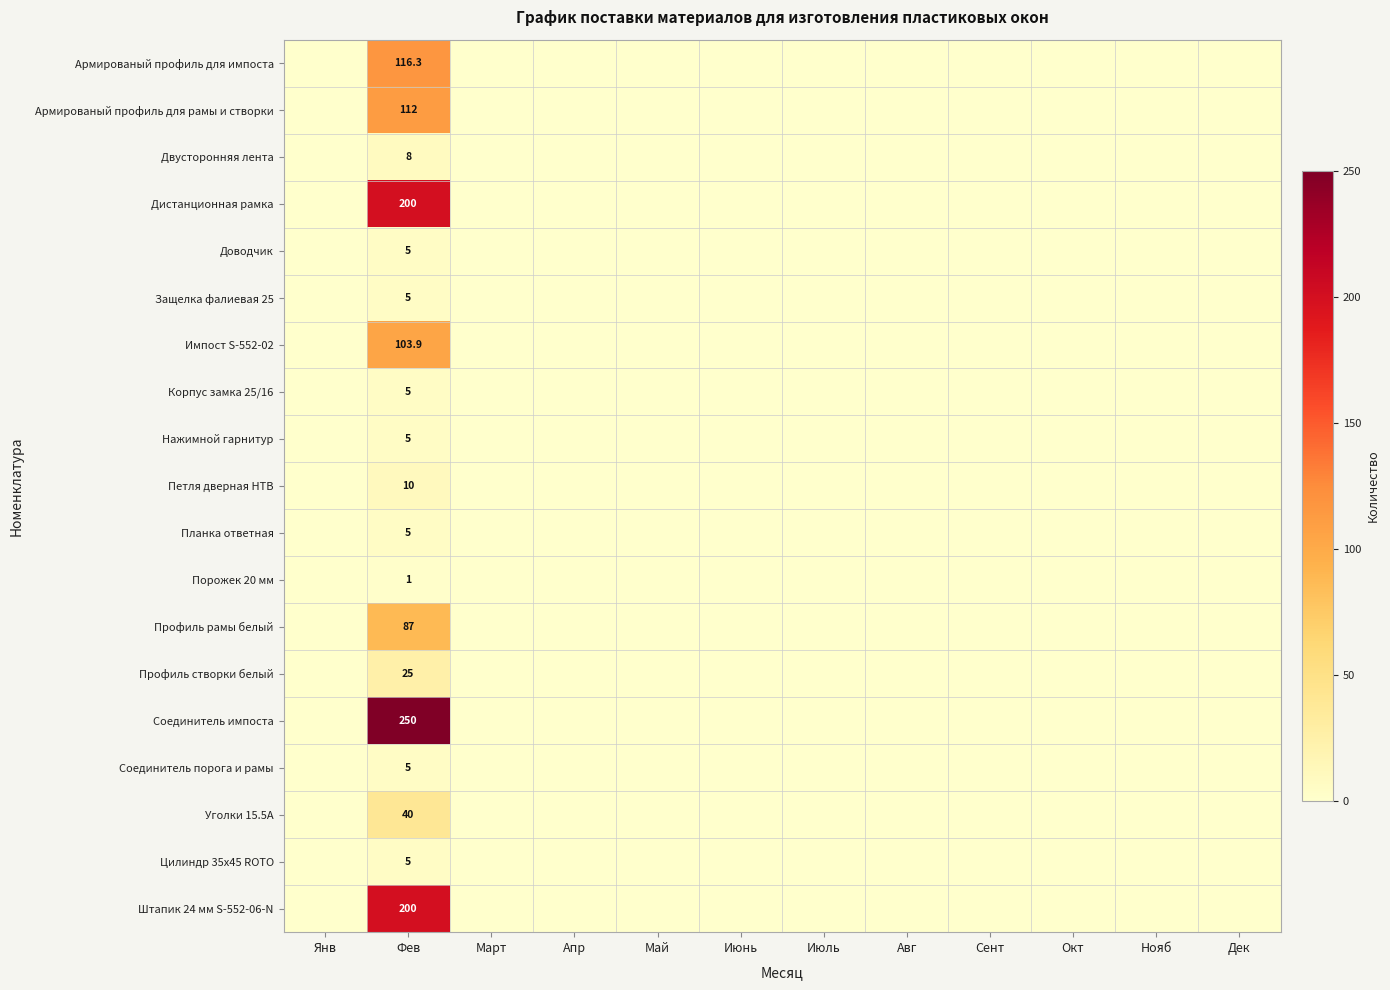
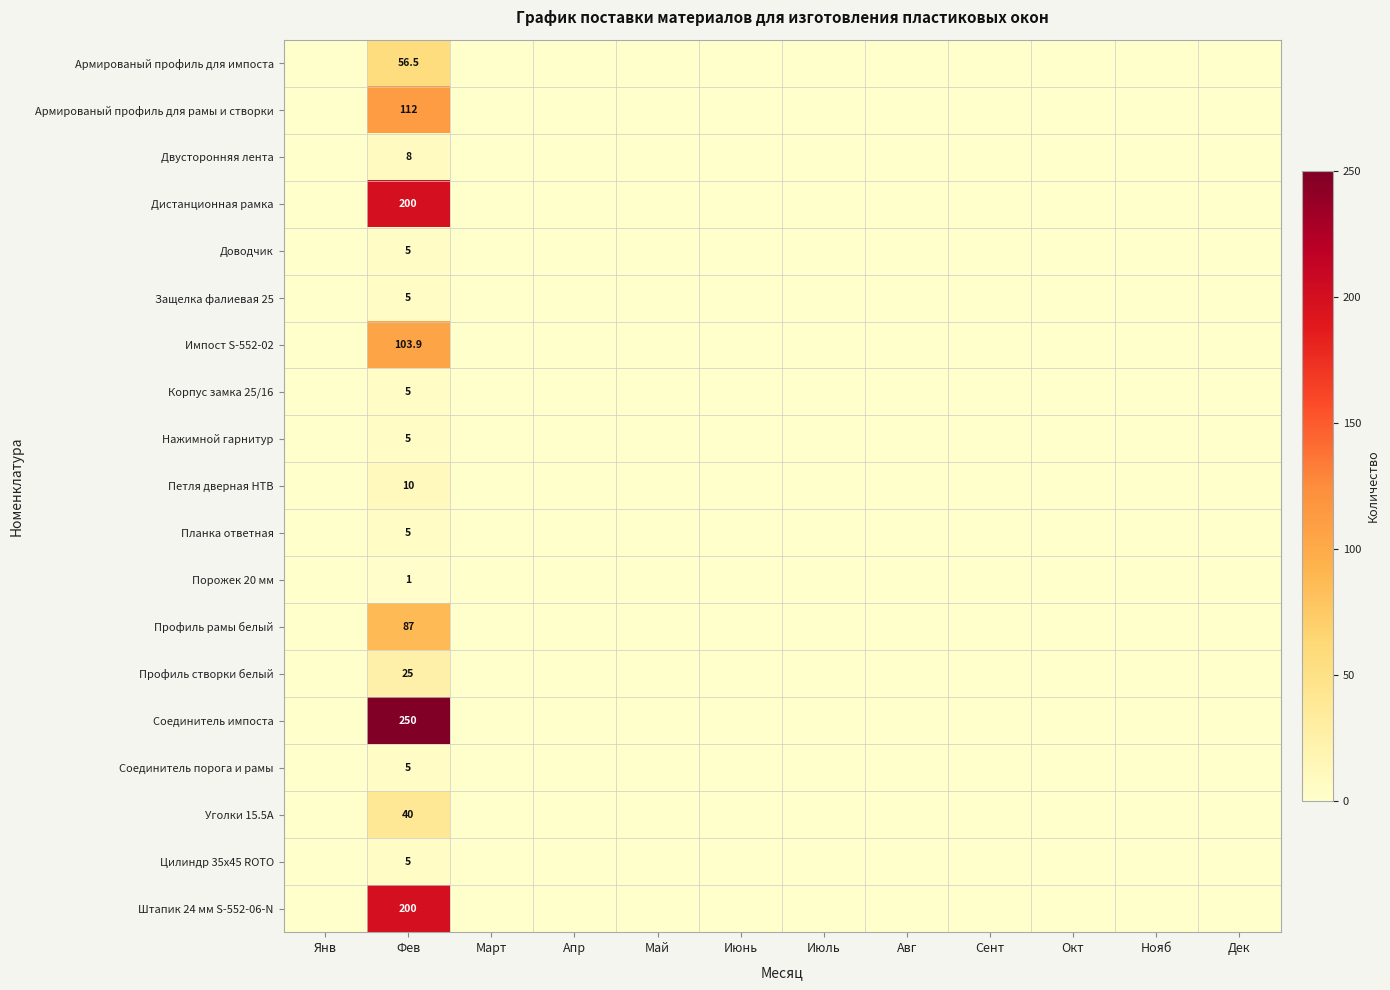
  {
    "Армированый профиль для импоста": {
-     "Фев": 116.3
+     "Фев": 56.5
    },
    "Армированый профиль для рамы и створки": {
      "Фев": 112
    },
    "Двусторонняя лента": {
      "Фев": 8
    },
    "Дистанционная рамка": {
      "Фев": 200
    },
    "Доводчик": {
      "Фев": 5
    },
    "Защелка фалиевая 25": {
      "Фев": 5
    },
    "Импост S-552-02": {
      "Фев": 103.9
    },
    "Корпус замка 25/16": {
      "Фев": 5
    },
    "Нажимной гарнитур": {
      "Фев": 5
    },
    "Петля дверная HTB": {
      "Фев": 10
    },
    "Планка ответная": {
      "Фев": 5
    },
    "Порожек 20 мм": {
      "Фев": 1
    },
    "Профиль рамы белый": {
      "Фев": 87
    },
    "Профиль створки белый": {
      "Фев": 25
    },
    "Соединитель импоста": {
      "Фев": 250
    },
    "Соединитель порога и рамы": {
      "Фев": 5
    },
    "Уголки 15.5А": {
      "Фев": 40
    },
    "Цилиндр 35х45 ROTO": {
      "Фев": 5
    },
    "Штапик 24 мм S-552-06-N": {
      "Фев": 200
    }
  }
